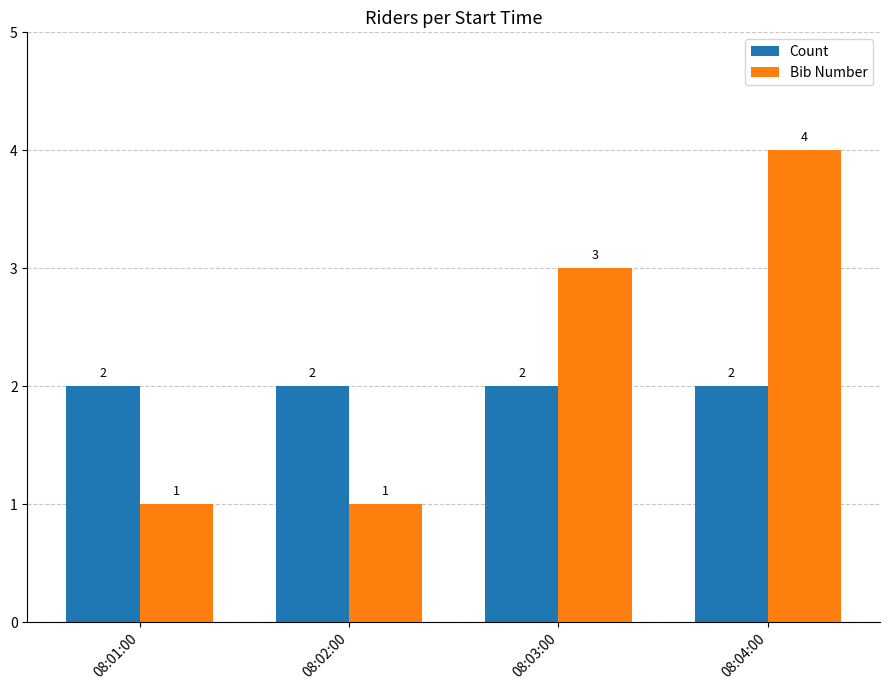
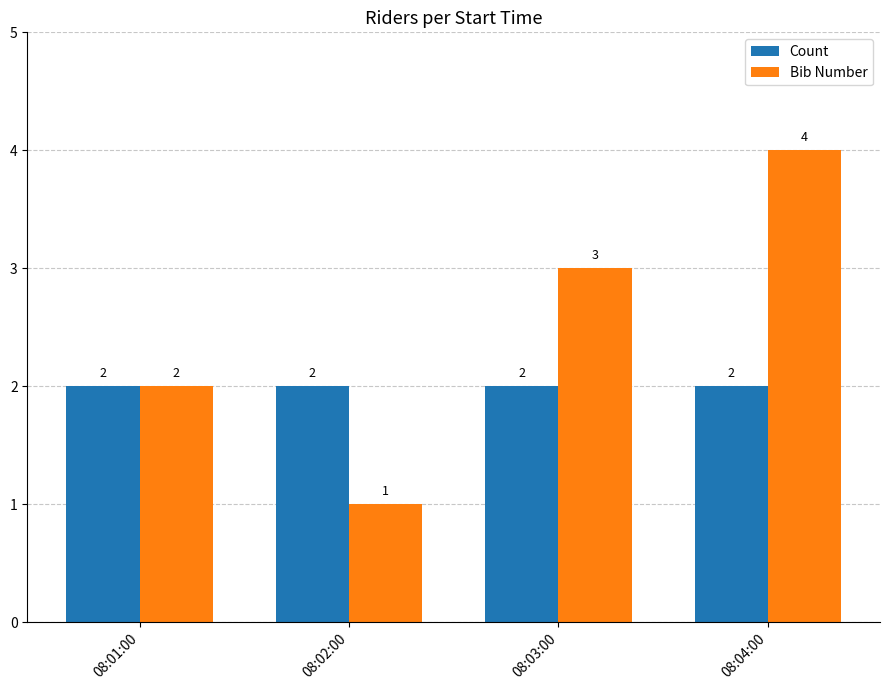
  {
    "Count": {
      "08:01:00": 2,
      "08:02:00": 2,
      "08:03:00": 2,
      "08:04:00": 2
    },
    "Bib Number": {
-     "08:01:00": 1,
+     "08:01:00": 2,
      "08:02:00": 1,
      "08:03:00": 3,
      "08:04:00": 4
    }
  }
